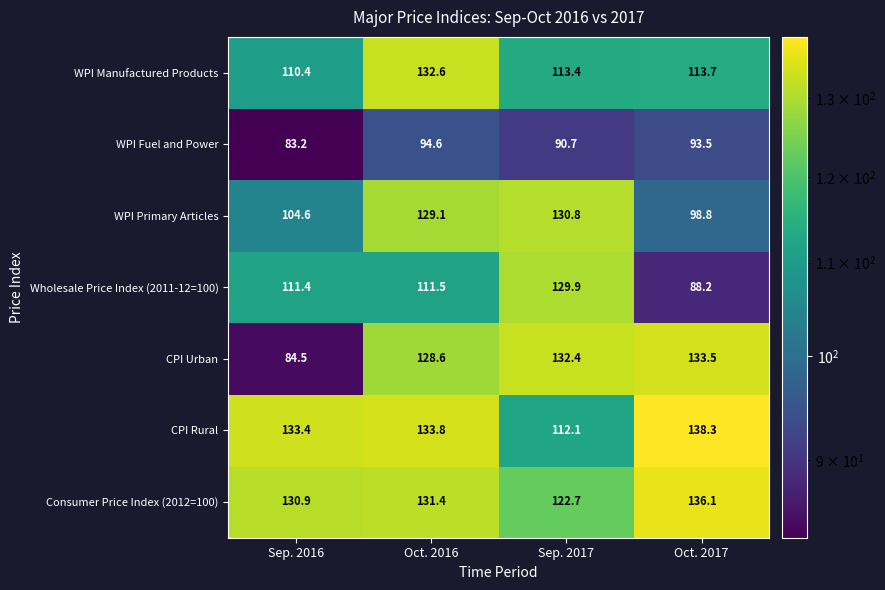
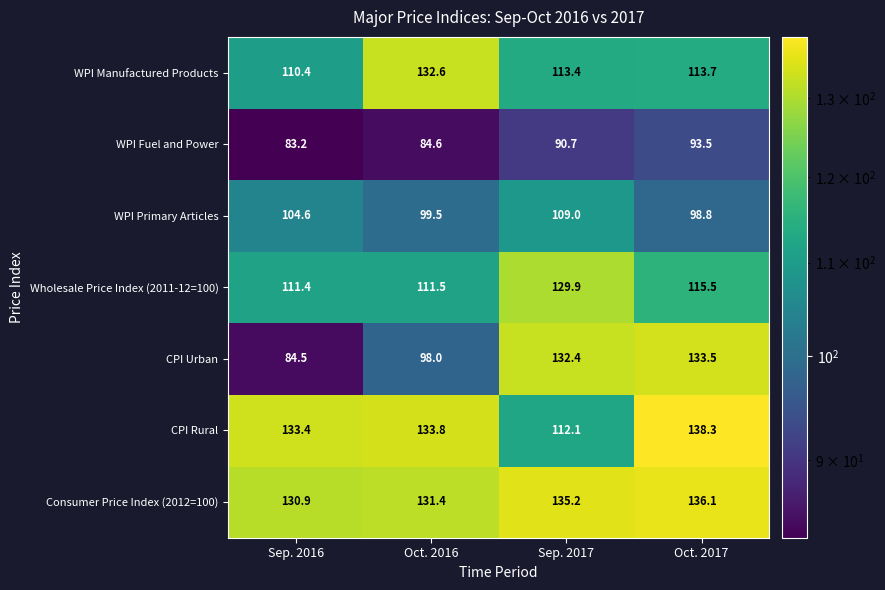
  {
    "WPI Manufactured Products": {
      "Sep. 2016": 110.4,
      "Oct. 2016": 132.6,
      "Sep. 2017": 113.4,
      "Oct. 2017": 113.7
    },
    "WPI Fuel and Power": {
      "Sep. 2016": 83.2,
-     "Oct. 2016": 94.6,
+     "Oct. 2016": 84.6,
      "Sep. 2017": 90.7,
      "Oct. 2017": 93.5
    },
    "WPI Primary Articles": {
      "Sep. 2016": 104.6,
-     "Oct. 2016": 129.1,
-     "Sep. 2017": 130.8,
+     "Oct. 2016": 99.5,
+     "Sep. 2017": 109.0,
      "Oct. 2017": 98.8
    },
    "Wholesale Price Index (2011-12=100)": {
      "Sep. 2016": 111.4,
      "Oct. 2016": 111.5,
      "Sep. 2017": 129.9,
-     "Oct. 2017": 88.2
+     "Oct. 2017": 115.5
    },
    "CPI Urban": {
      "Sep. 2016": 84.5,
-     "Oct. 2016": 128.6,
+     "Oct. 2016": 98.0,
      "Sep. 2017": 132.4,
      "Oct. 2017": 133.5
    },
    "CPI Rural": {
      "Sep. 2016": 133.4,
      "Oct. 2016": 133.8,
      "Sep. 2017": 112.1,
      "Oct. 2017": 138.3
    },
    "Consumer Price Index (2012=100)": {
      "Sep. 2016": 130.9,
      "Oct. 2016": 131.4,
-     "Sep. 2017": 122.7,
+     "Sep. 2017": 135.2,
      "Oct. 2017": 136.1
    }
  }
